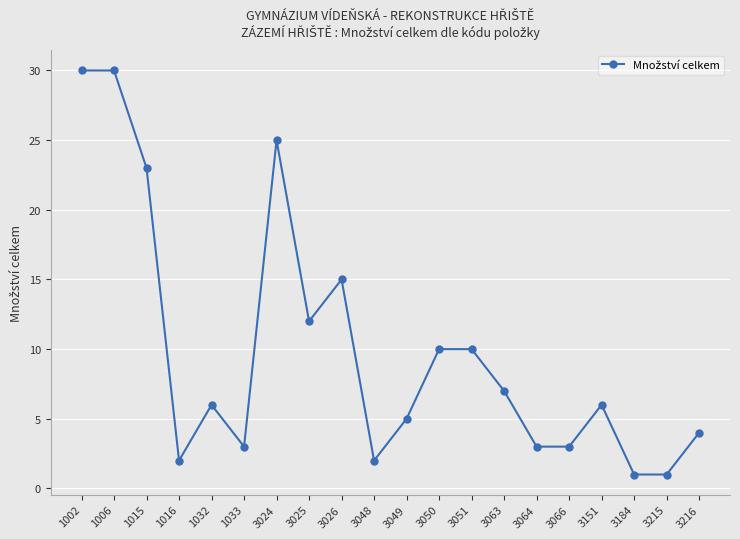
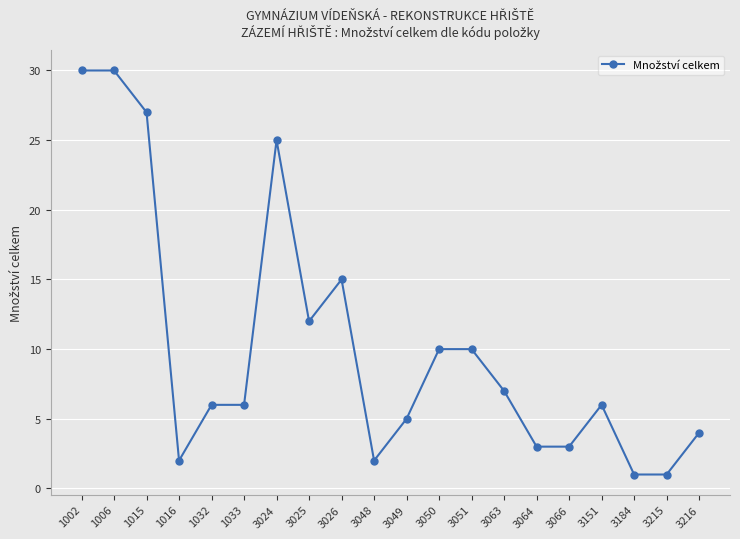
  {
    "1002": 30,
    "1006": 30,
-   "1015": 23,
+   "1015": 27,
    "1016": 2,
    "1032": 6,
-   "1033": 3,
+   "1033": 6,
    "3024": 25,
    "3025": 12,
    "3026": 15,
    "3048": 2,
    "3049": 5,
    "3050": 10,
    "3051": 10,
    "3063": 7,
    "3064": 3,
    "3066": 3,
    "3151": 6,
    "3184": 1,
    "3215": 1,
    "3216": 4
  }
